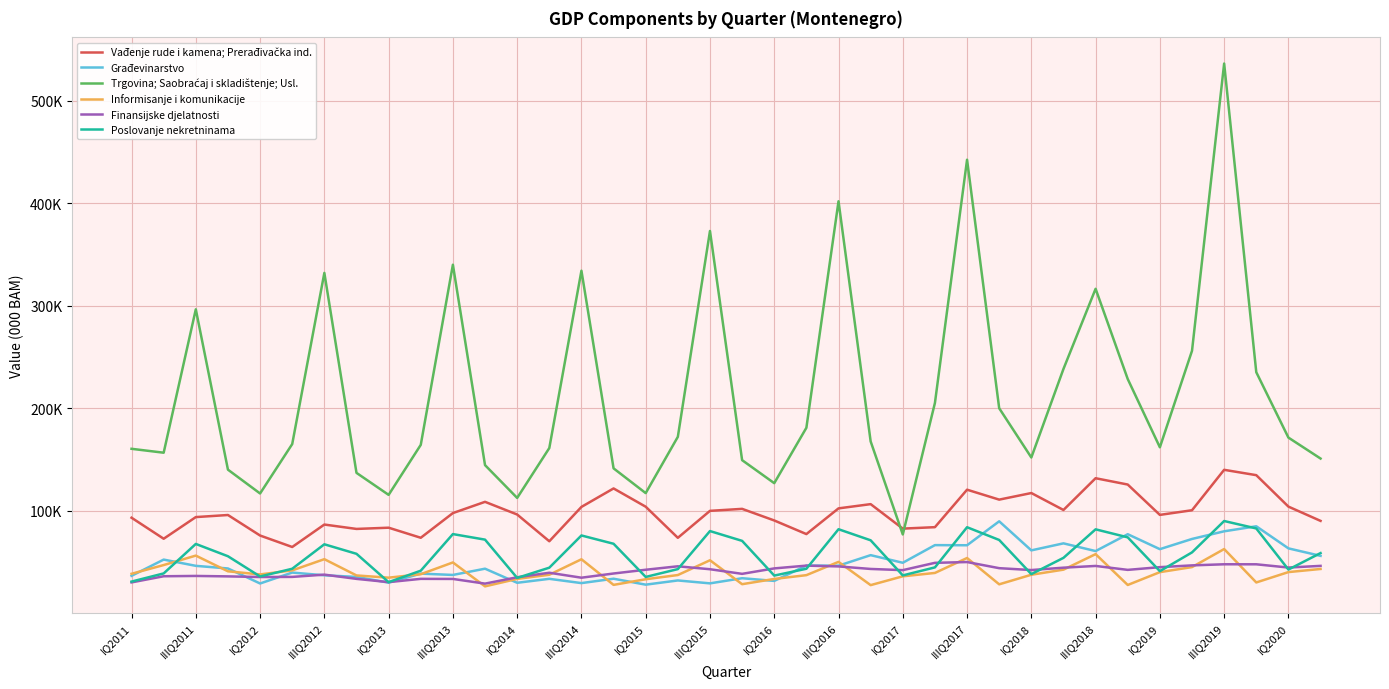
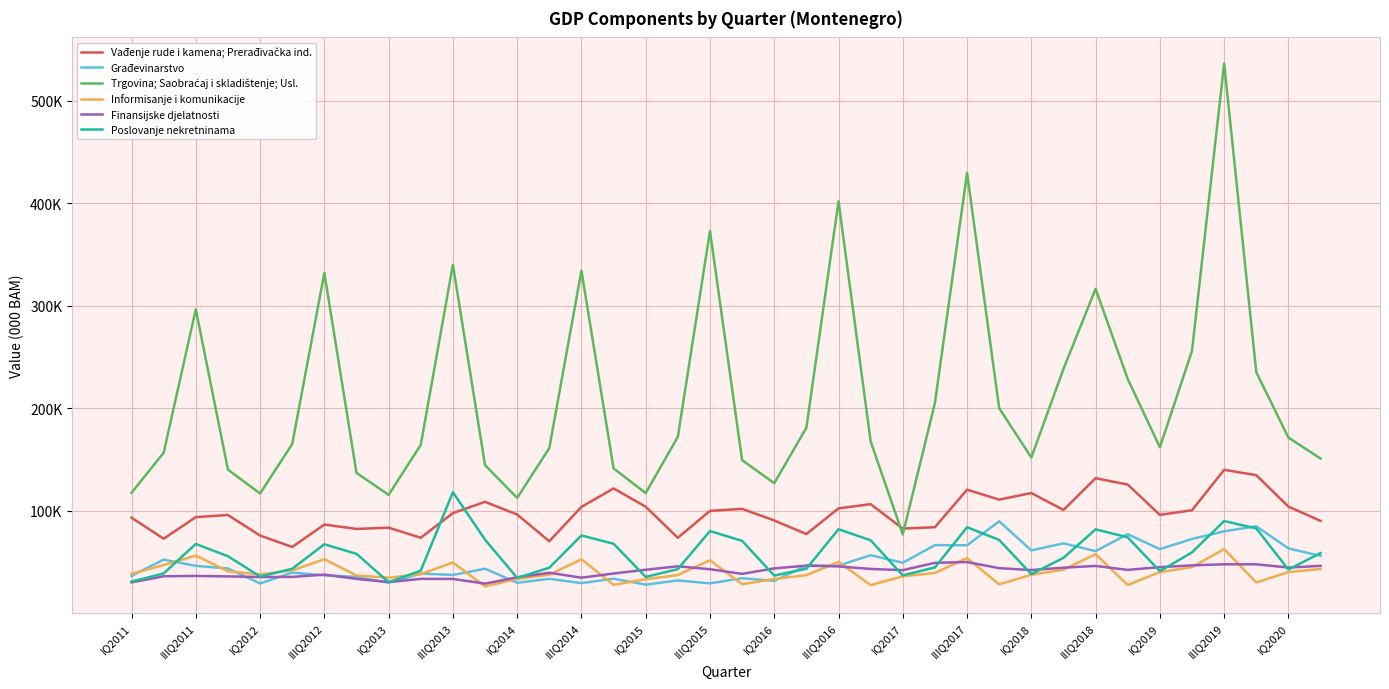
  {
    "Vađenje rude i kamena; Prerađivačka ind.": {
      "IQ2011": 93000,
      "IIIQ2011": 94000,
      "IQ2012": 76000,
      "IIIQ2012": 87000,
      "IQ2013": 84000,
      "IIIQ2013": 98000,
      "IQ2014": 96000,
      "IIIQ2014": 104000,
      "IQ2015": 104000,
      "IIIQ2015": 100000,
      "IQ2016": 91000,
      "IIIQ2016": 102000,
      "IQ2017": 83000,
      "IIIQ2017": 121000,
      "IQ2018": 117000,
      "IIIQ2018": 132000,
      "IQ2019": 96000,
      "IIIQ2019": 140000,
      "IQ2020": 104000
    },
    "Građevinarstvo": {
      "IIIQ2011": 46000,
      "IQ2012": 29000,
      "IIIQ2013": 37000,
      "IQ2014": 30000,
      "IIIQ2014": 29000,
      "IQ2015": 28000,
      "IIIQ2015": 29000,
      "IQ2017": 49000,
      "IIIQ2017": 66000,
      "IQ2018": 61000,
      "IIIQ2018": 61000,
      "IQ2019": 63000,
      "IIIQ2019": 80000,
      "IQ2020": 63000
    },
    "Trgovina; Saobraćaj i skladištenje; Usl.": {
-     "IQ2011": 160000,
+     "IQ2011": 118000,
      "IIIQ2011": 296000,
      "IQ2012": 117000,
      "IIIQ2012": 332000,
      "IQ2013": 116000,
      "IIIQ2013": 340000,
      "IQ2014": 113000,
      "IIIQ2014": 334000,
      "IQ2015": 117000,
      "IIIQ2015": 373000,
      "IQ2016": 127000,
      "IIIQ2016": 402000,
      "IQ2017": 77000,
-     "IIIQ2017": 442000,
+     "IIIQ2017": 429000,
      "IQ2018": 152000,
      "IIIQ2018": 316000,
      "IQ2019": 162000,
      "IIIQ2019": 536000,
      "IQ2020": 171000
    },
    "Informisanje i komunikacije": {
      "IIIQ2011": 56000,
      "IIIQ2012": 53000,
      "IQ2013": 35000,
      "IIIQ2013": 50000,
      "IIIQ2014": 53000,
      "IIIQ2015": 52000,
      "IIIQ2016": 50000,
      "IIIQ2017": 54000,
      "IIIQ2018": 58000,
      "IIIQ2019": 63000,
      "IQ2020": 40000
    },
    "Finansijske djelatnosti": {
      "IIIQ2011": 36000,
      "IIIQ2013": 34000,
      "IIIQ2014": 35000,
      "IQ2015": 43000,
      "IIIQ2015": 43000,
      "IQ2016": 44000,
      "IQ2017": 42000,
      "IIIQ2017": 50000,
      "IQ2018": 42000,
      "IIIQ2018": 46000,
      "IQ2019": 45000,
      "IIIQ2019": 48000
    },
    "Poslovanje nekretninama": {
      "IIIQ2011": 68000,
      "IIIQ2012": 67000,
-     "IIIQ2013": 77000,
+     "IIIQ2013": 118000,
      "IIIQ2014": 76000,
      "IIIQ2015": 80000,
      "IQ2016": 37000,
      "IIIQ2016": 82000,
      "IIIQ2017": 84000,
      "IIIQ2018": 82000,
      "IIIQ2019": 90000
    }
  }
